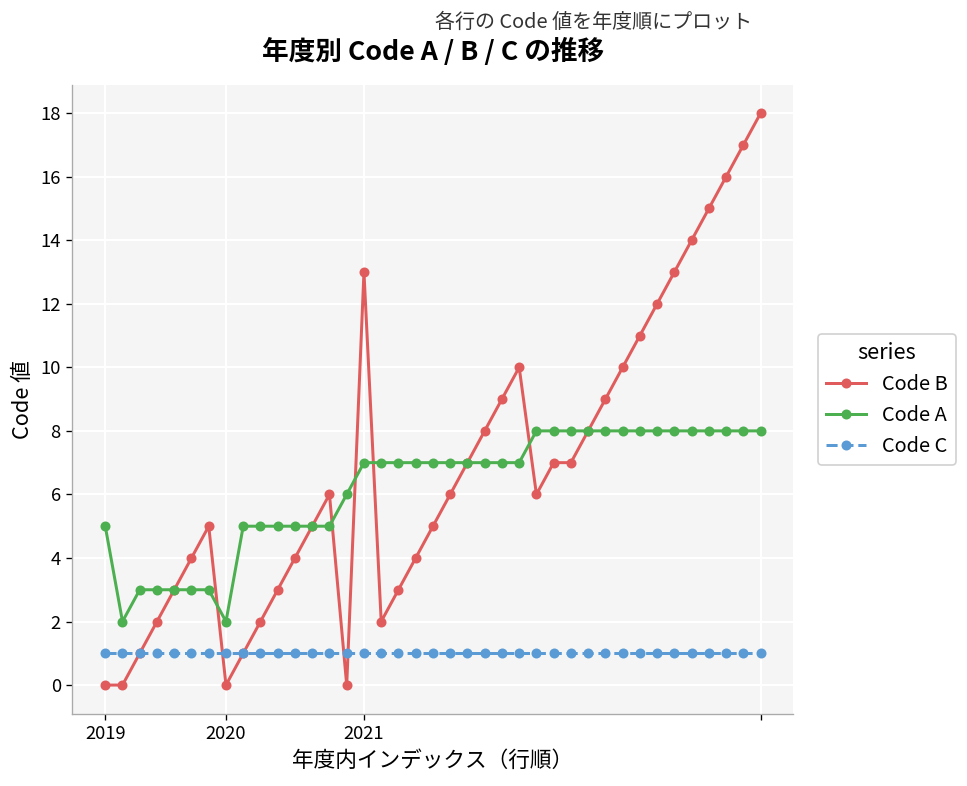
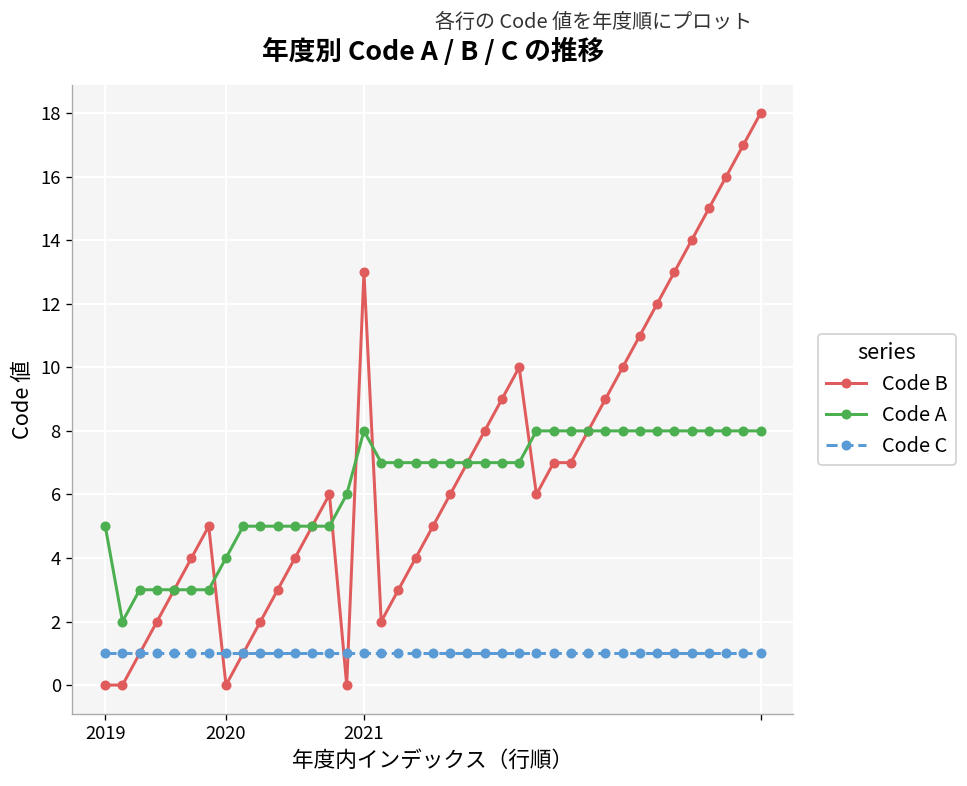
  {
    "Code B": {
      "2019": 0,
      "2020": 0,
      "2021": 13
    },
    "Code A": {
      "2019": 5,
-     "2020": 2,
-     "2021": 7
+     "2020": 4,
+     "2021": 8
    },
    "Code C": {
      "2019": 1,
      "2020": 1,
      "2021": 1
    }
  }
